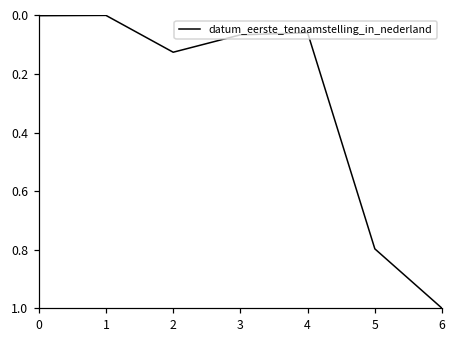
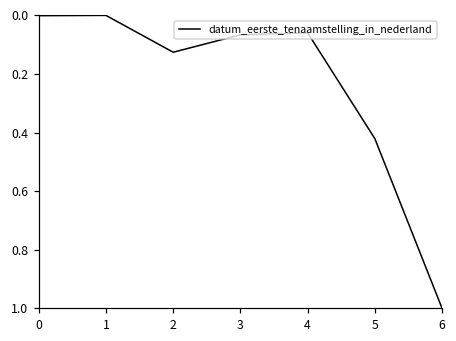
  {
    "0": 0.00,
    "1": 0.00,
    "2": 0.13,
-   "5": 0.80,
+   "5": 0.42,
    "6": 1.00
  }
